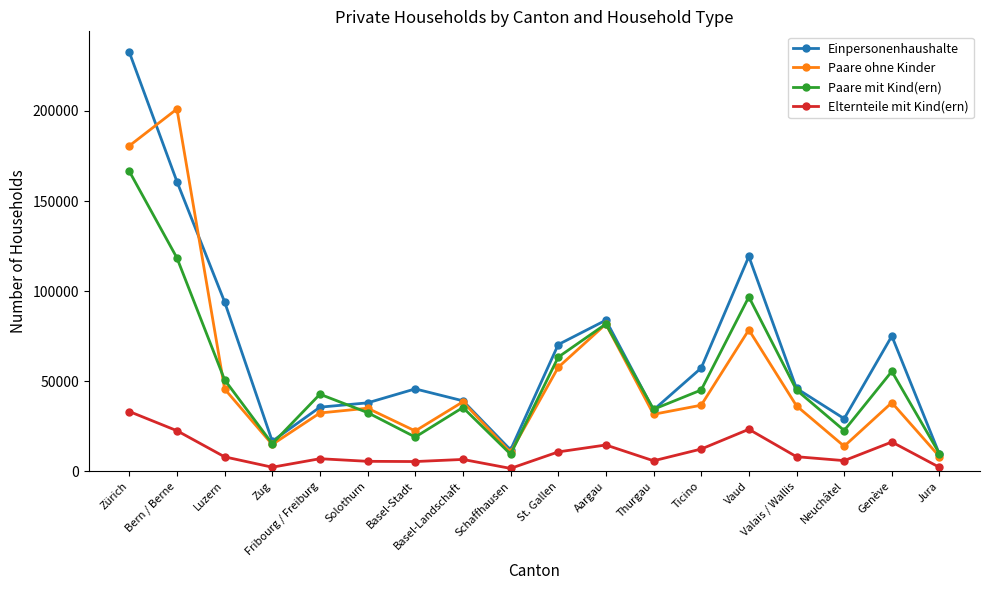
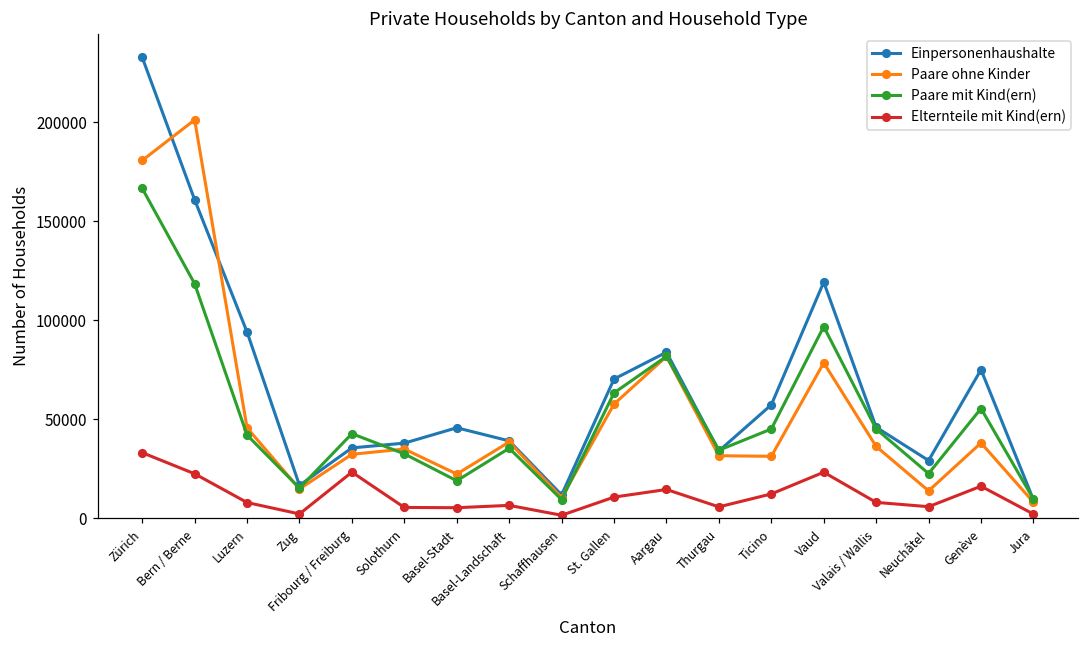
  {
    "Einpersonenhaushalte": {
      "Zürich": 233000,
      "Bern / Berne": 161000,
      "Luzern": 94000,
      "Fribourg / Freiburg": 36000,
      "Solothurn": 38000,
      "Basel-Stadt": 46000,
      "St. Gallen": 70000,
      "Aargau": 84000,
      "Ticino": 57000,
      "Vaud": 119000,
      "Neuchâtel": 29000,
      "Genève": 75000
    },
    "Paare ohne Kinder": {
      "Zürich": 181000,
      "Bern / Berne": 201000,
      "Luzern": 46000,
      "Fribourg / Freiburg": 32000,
      "Solothurn": 35000,
      "Basel-Stadt": 22000,
      "St. Gallen": 58000,
      "Thurgau": 32000,
-     "Ticino": 37000,
+     "Ticino": 31000,
      "Vaud": 79000,
      "Valais / Wallis": 36000,
      "Neuchâtel": 14000,
      "Genève": 38000
    },
    "Paare mit Kind(ern)": {
      "Zürich": 167000,
      "Bern / Berne": 118000,
-     "Luzern": 51000,
+     "Luzern": 42000,
      "Fribourg / Freiburg": 43000,
      "Solothurn": 33000,
      "Basel-Stadt": 19000,
      "Basel-Landschaft": 35000,
      "St. Gallen": 63000,
      "Ticino": 45000,
      "Vaud": 97000,
      "Neuchâtel": 23000,
      "Genève": 55000
    },
    "Elternteile mit Kind(ern)": {
      "Zürich": 33000,
      "Bern / Berne": 23000,
      "Luzern": 8000,
      "Zug": 2000,
-     "Fribourg / Freiburg": 7000,
+     "Fribourg / Freiburg": 23000,
      "Solothurn": 6000,
      "Basel-Stadt": 5000,
      "Basel-Landschaft": 7000,
      "Schaffhausen": 2000,
      "St. Gallen": 11000,
      "Aargau": 15000,
      "Thurgau": 6000,
      "Ticino": 12000,
      "Vaud": 23000,
      "Valais / Wallis": 8000,
      "Neuchâtel": 6000,
      "Genève": 16000,
      "Jura": 2000
    }
  }
